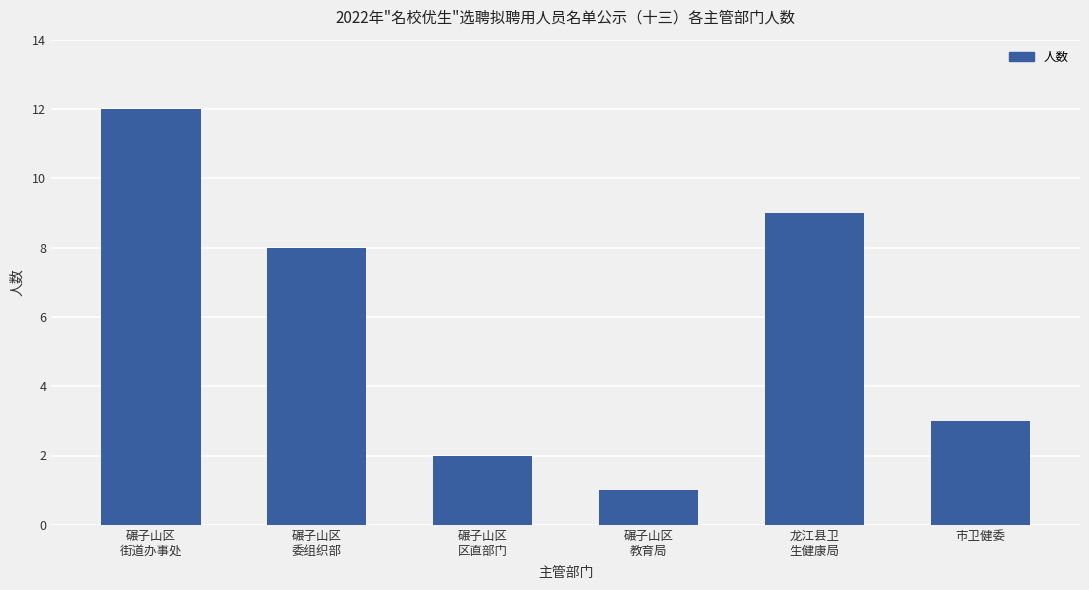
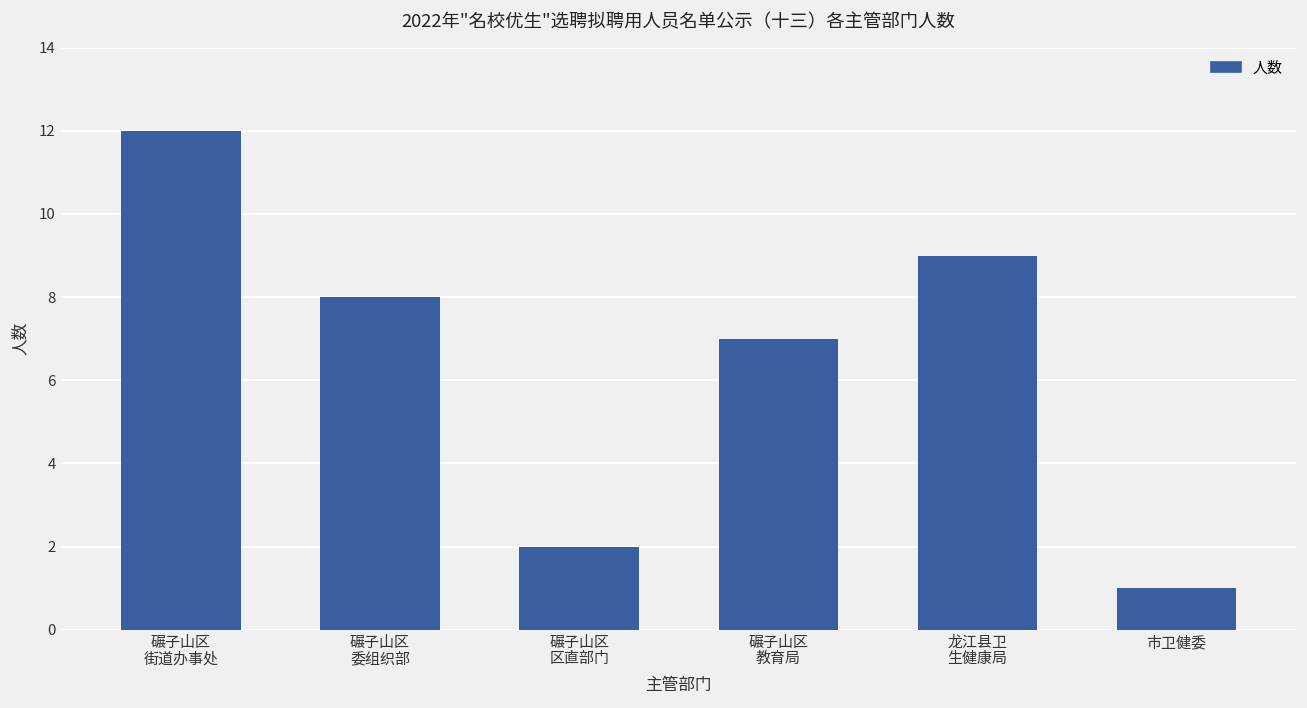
  {
    "碾子山区 街道办事处": 12,
    "碾子山区 委组织部": 8,
    "碾子山区 区直部门": 2,
-   "碾子山区 教育局": 1,
+   "碾子山区 教育局": 7,
    "龙江县卫 生健康局": 9,
-   "市卫健委": 3
+   "市卫健委": 1
  }
